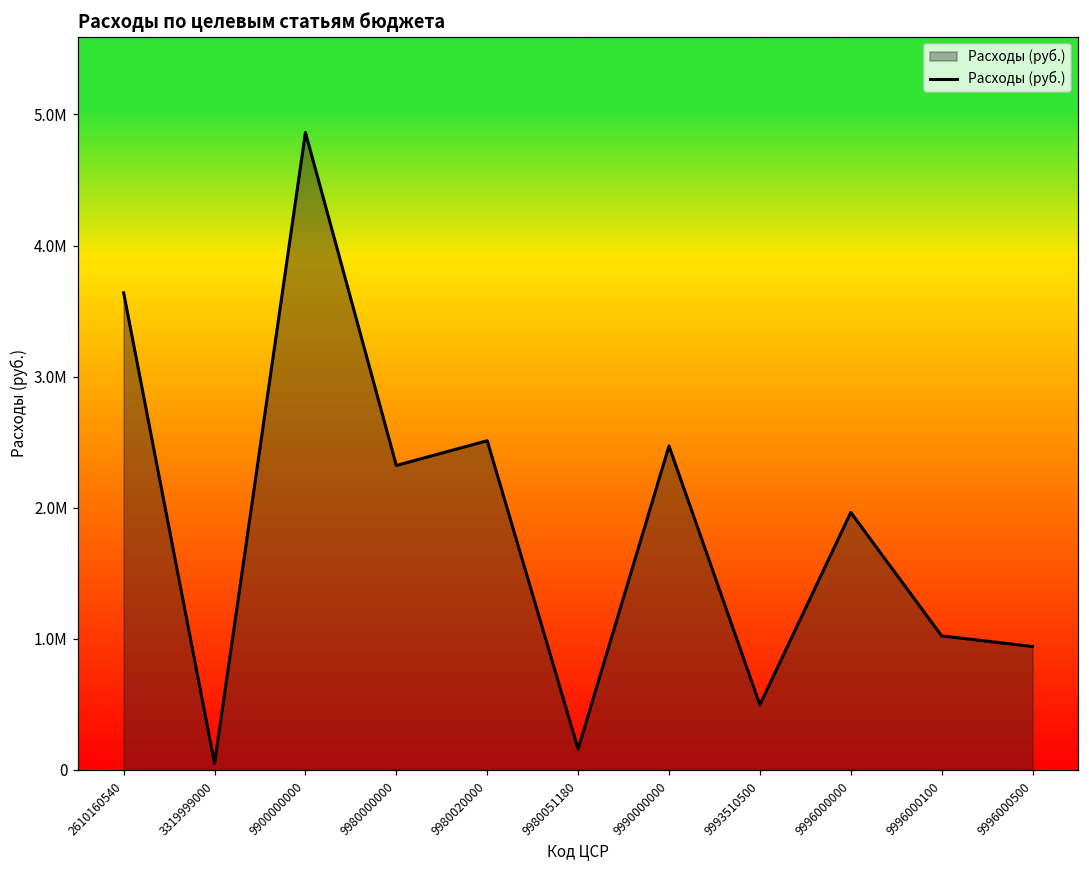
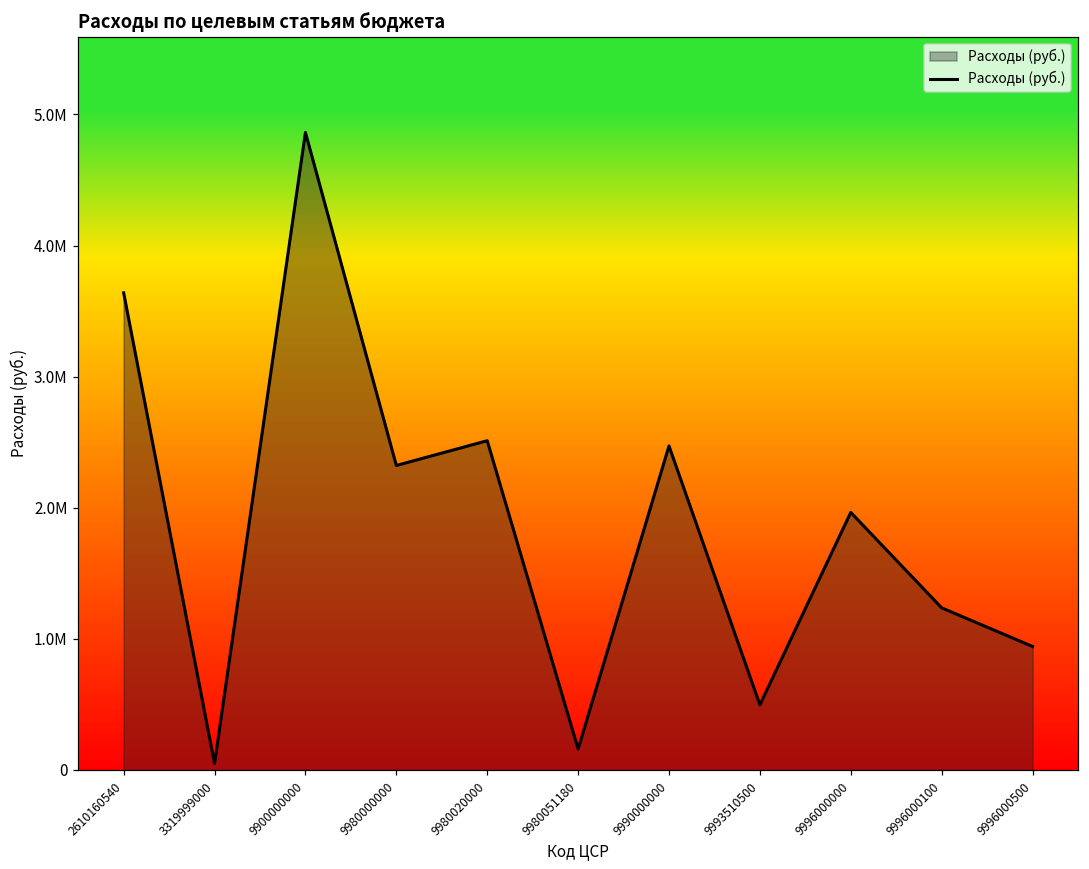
  {
    "2610160540": 3640000,
    "3319999000": 50000,
    "9900000000": 4860000,
    "9980000000": 2320000,
    "9980020000": 2510000,
    "9980051180": 160000,
    "9990000000": 2470000,
    "9993510500": 500000,
    "9996000000": 1960000,
-   "9996000100": 1020000,
+   "9996000100": 1240000,
    "9996000500": 940000
  }
